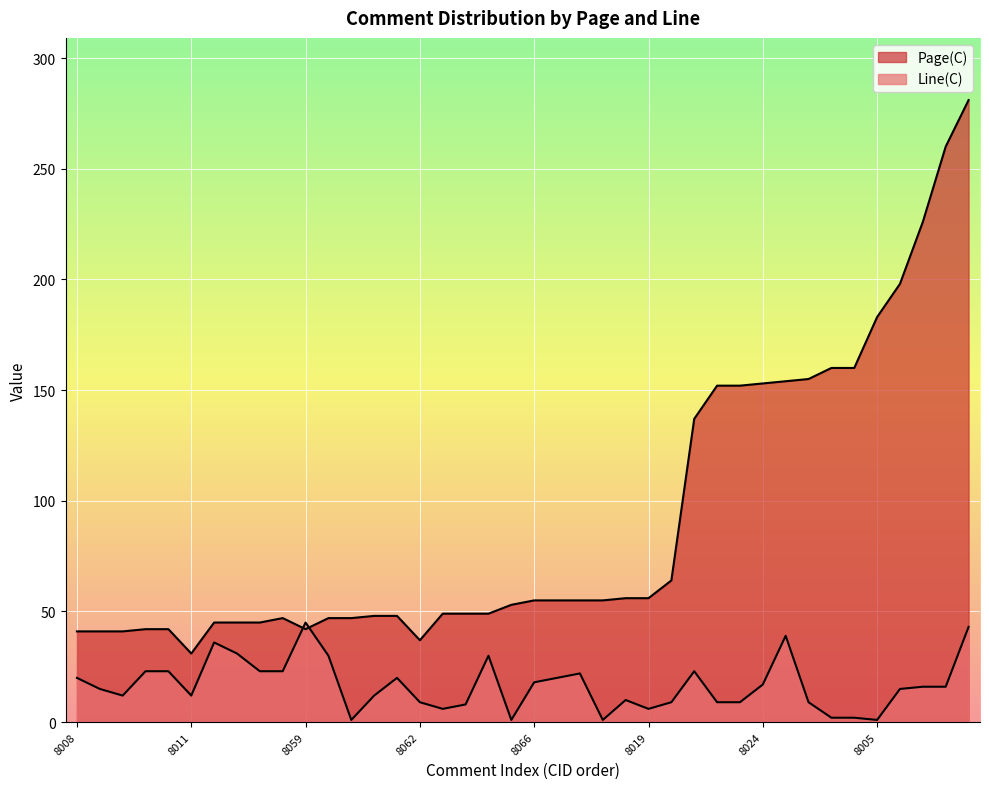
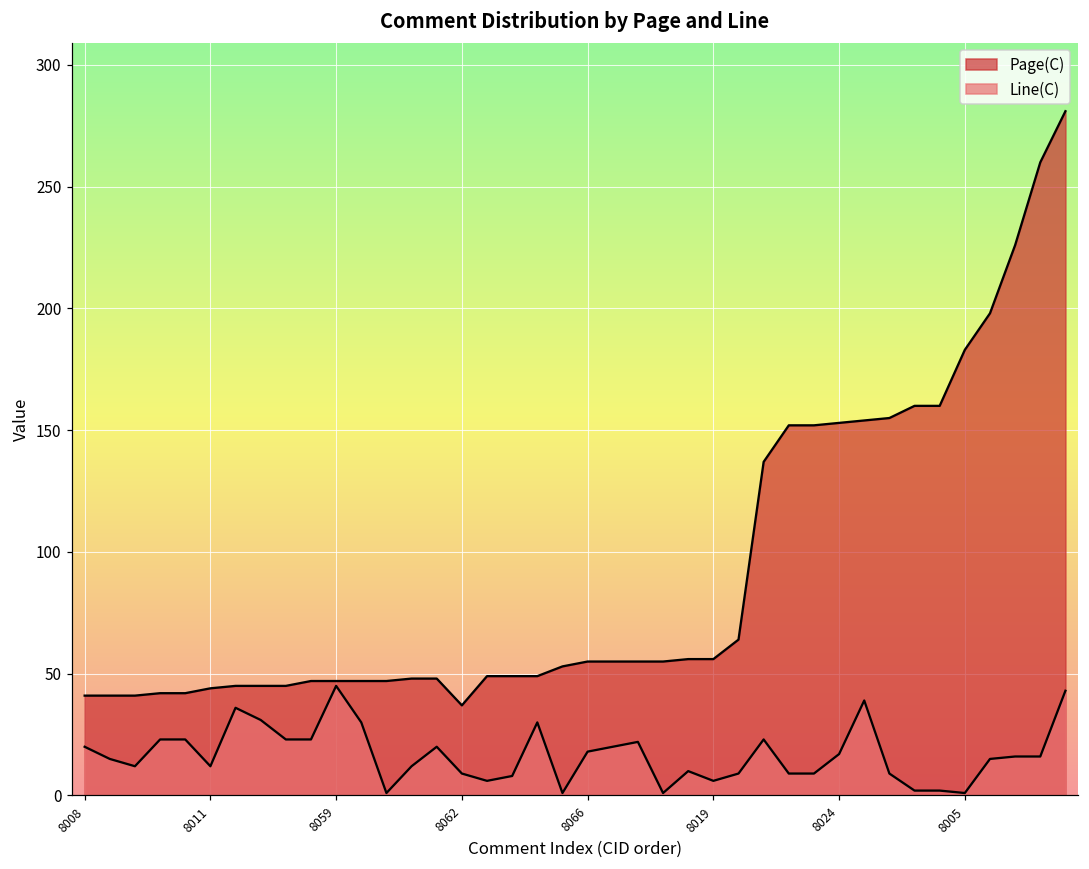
  {
    "Page(C)": {
      "8008": 41,
-     "8011": 31,
-     "8059": 42,
+     "8011": 44,
+     "8059": 47,
      "8062": 37,
      "8066": 55,
      "8019": 56,
      "8024": 153,
      "8005": 183
    },
    "Line(C)": {
      "8008": 20,
      "8011": 12,
      "8059": 45,
      "8062": 9,
      "8066": 18,
      "8019": 6,
      "8024": 17,
      "8005": 1
    }
  }
